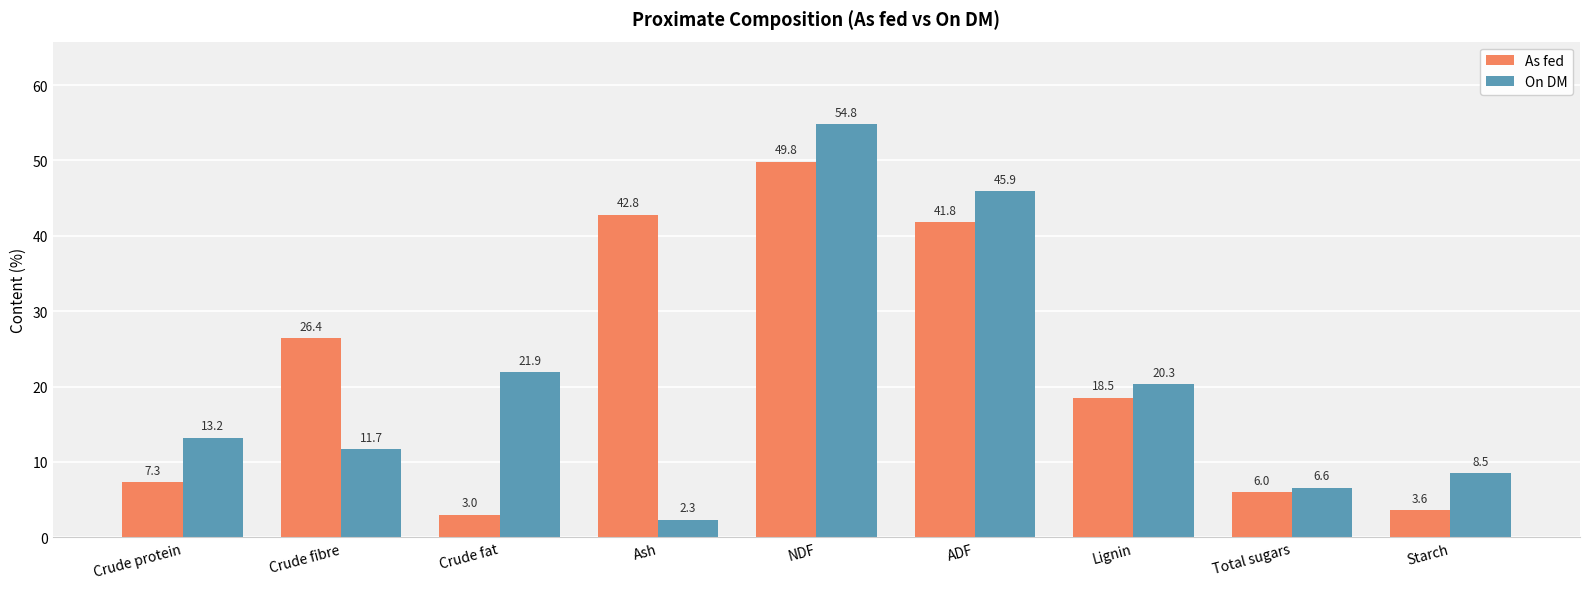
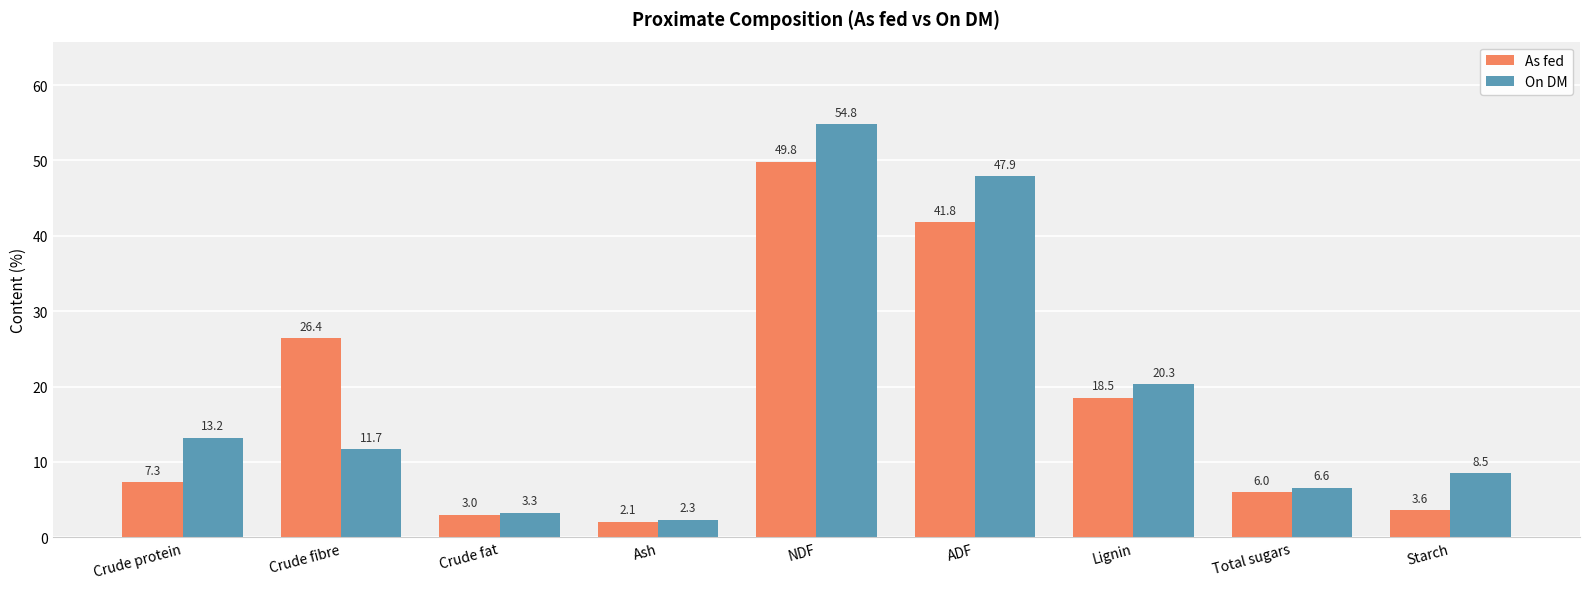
  {
    "As fed": {
      "Crude protein": 7.3,
      "Crude fibre": 26.4,
      "Crude fat": 3.0,
-     "Ash": 42.8,
+     "Ash": 2.1,
      "NDF": 49.8,
      "ADF": 41.8,
      "Lignin": 18.5,
      "Total sugars": 6.0,
      "Starch": 3.6
    },
    "On DM": {
      "Crude protein": 13.2,
      "Crude fibre": 11.7,
-     "Crude fat": 21.9,
+     "Crude fat": 3.3,
      "Ash": 2.3,
      "NDF": 54.8,
-     "ADF": 45.9,
+     "ADF": 47.9,
      "Lignin": 20.3,
      "Total sugars": 6.6,
      "Starch": 8.5
    }
  }
